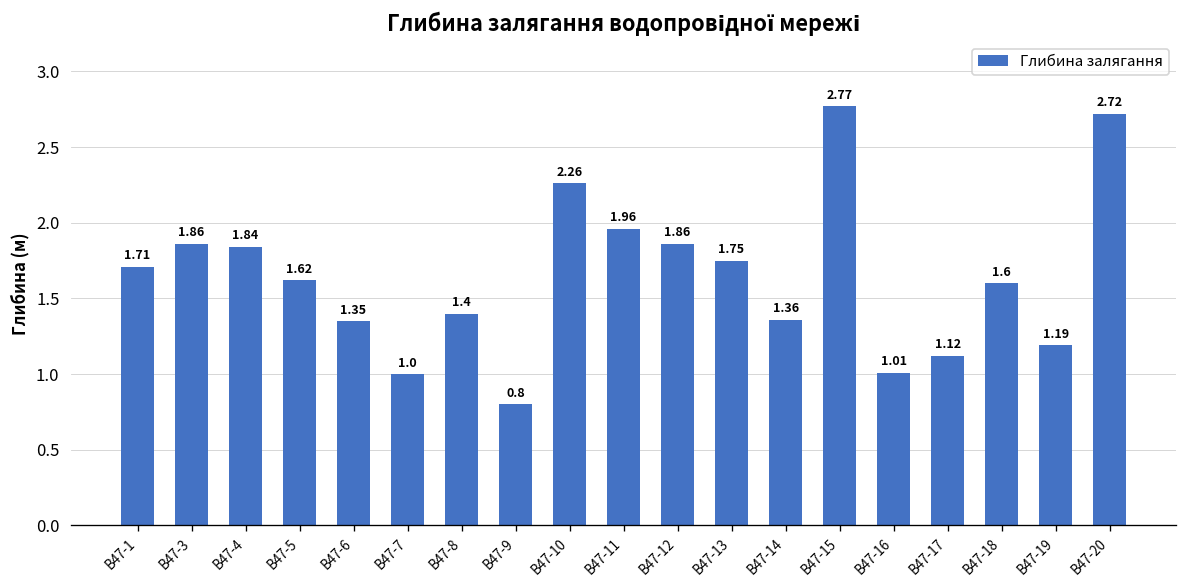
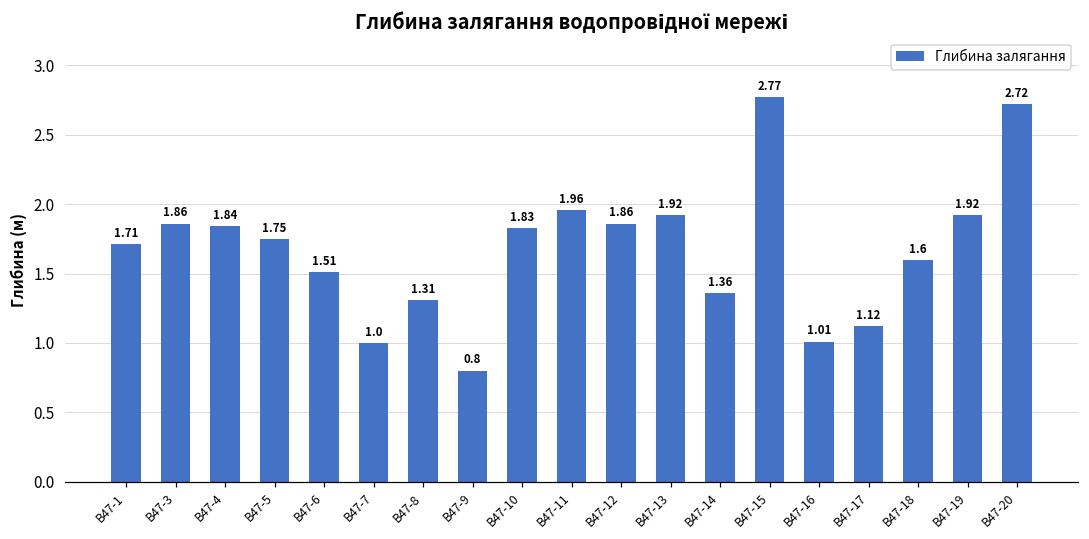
  {
    "В47-1": 1.71,
    "В47-3": 1.86,
    "В47-4": 1.84,
-   "В47-5": 1.62,
-   "В47-6": 1.35,
+   "В47-5": 1.75,
+   "В47-6": 1.51,
    "В47-7": 1.0,
-   "В47-8": 1.4,
+   "В47-8": 1.31,
    "В47-9": 0.8,
-   "В47-10": 2.26,
+   "В47-10": 1.83,
    "В47-11": 1.96,
    "В47-12": 1.86,
-   "В47-13": 1.75,
+   "В47-13": 1.92,
    "В47-14": 1.36,
    "В47-15": 2.77,
    "В47-16": 1.01,
    "В47-17": 1.12,
    "В47-18": 1.6,
-   "В47-19": 1.19,
+   "В47-19": 1.92,
    "В47-20": 2.72
  }
